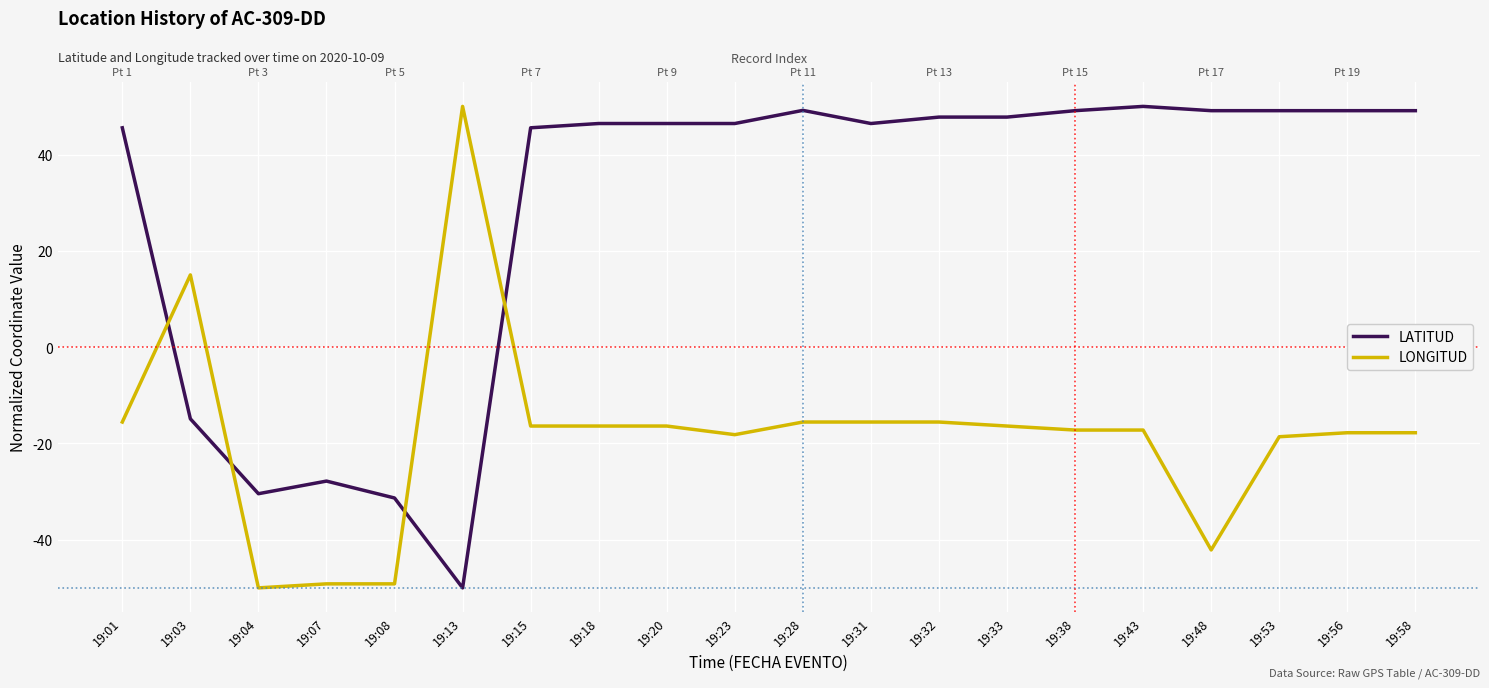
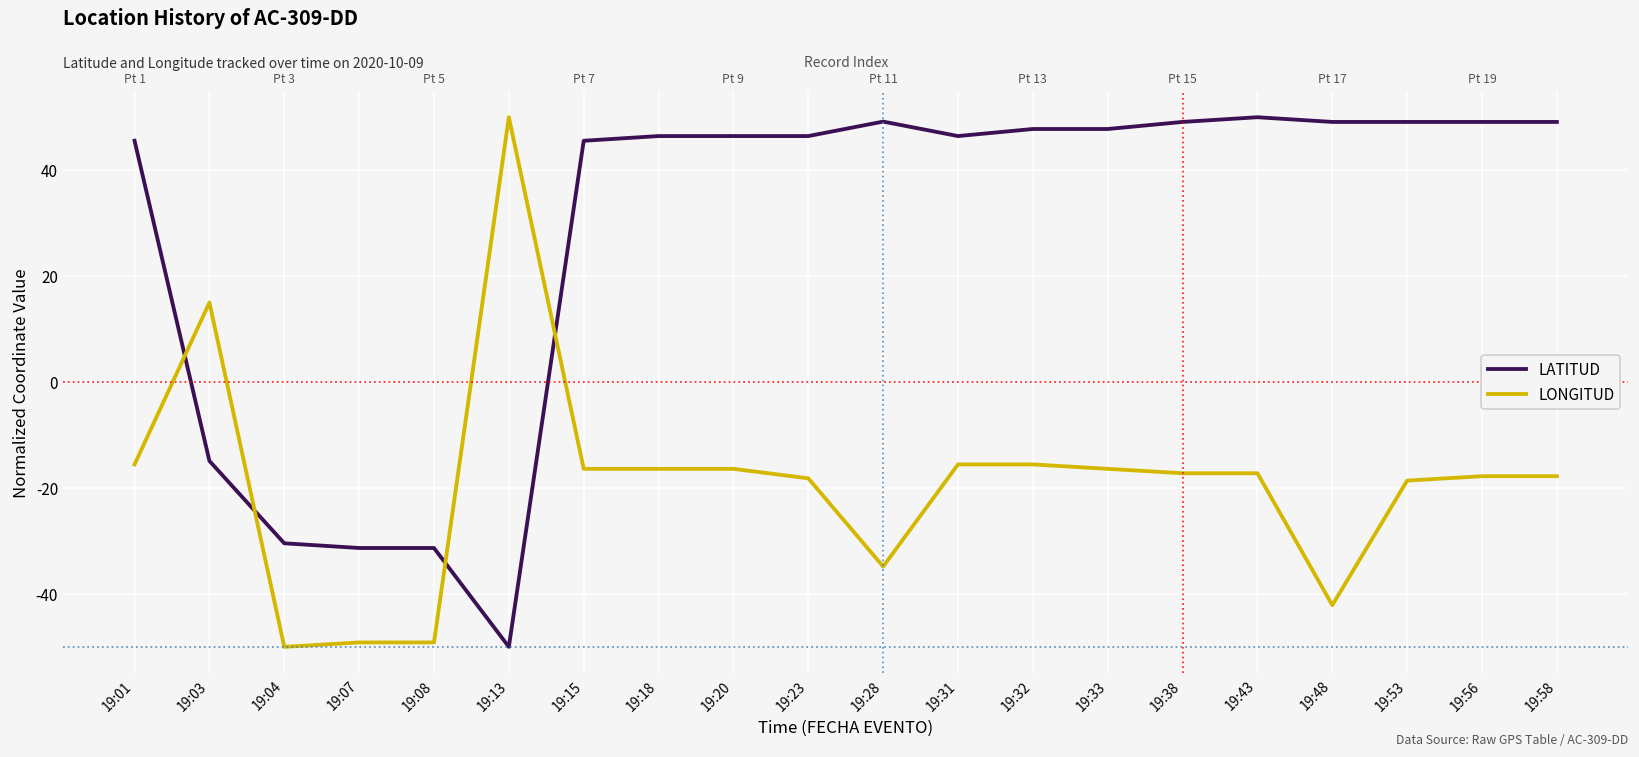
  {
    "LATITUD": {
      "19:01": 46,
      "19:03": -15,
      "19:04": -30,
-     "19:07": -28,
+     "19:07": -31,
      "19:08": -31,
      "19:13": -50,
      "19:15": 46,
      "19:18": 46,
      "19:20": 46,
      "19:23": 46,
      "19:28": 49,
      "19:31": 46,
      "19:32": 48,
      "19:33": 48,
      "19:38": 49,
      "19:43": 50,
      "19:48": 49,
      "19:53": 49,
      "19:56": 49,
      "19:58": 49
    },
    "LONGITUD": {
      "19:01": -16,
      "19:03": 15,
      "19:04": -50,
      "19:07": -49,
      "19:08": -49,
      "19:13": 50,
      "19:15": -16,
      "19:18": -16,
      "19:20": -16,
      "19:23": -18,
-     "19:28": -16,
+     "19:28": -35,
      "19:31": -16,
      "19:32": -16,
      "19:33": -16,
      "19:38": -17,
      "19:43": -17,
      "19:48": -42,
      "19:53": -19,
      "19:56": -18,
      "19:58": -18
    }
  }
